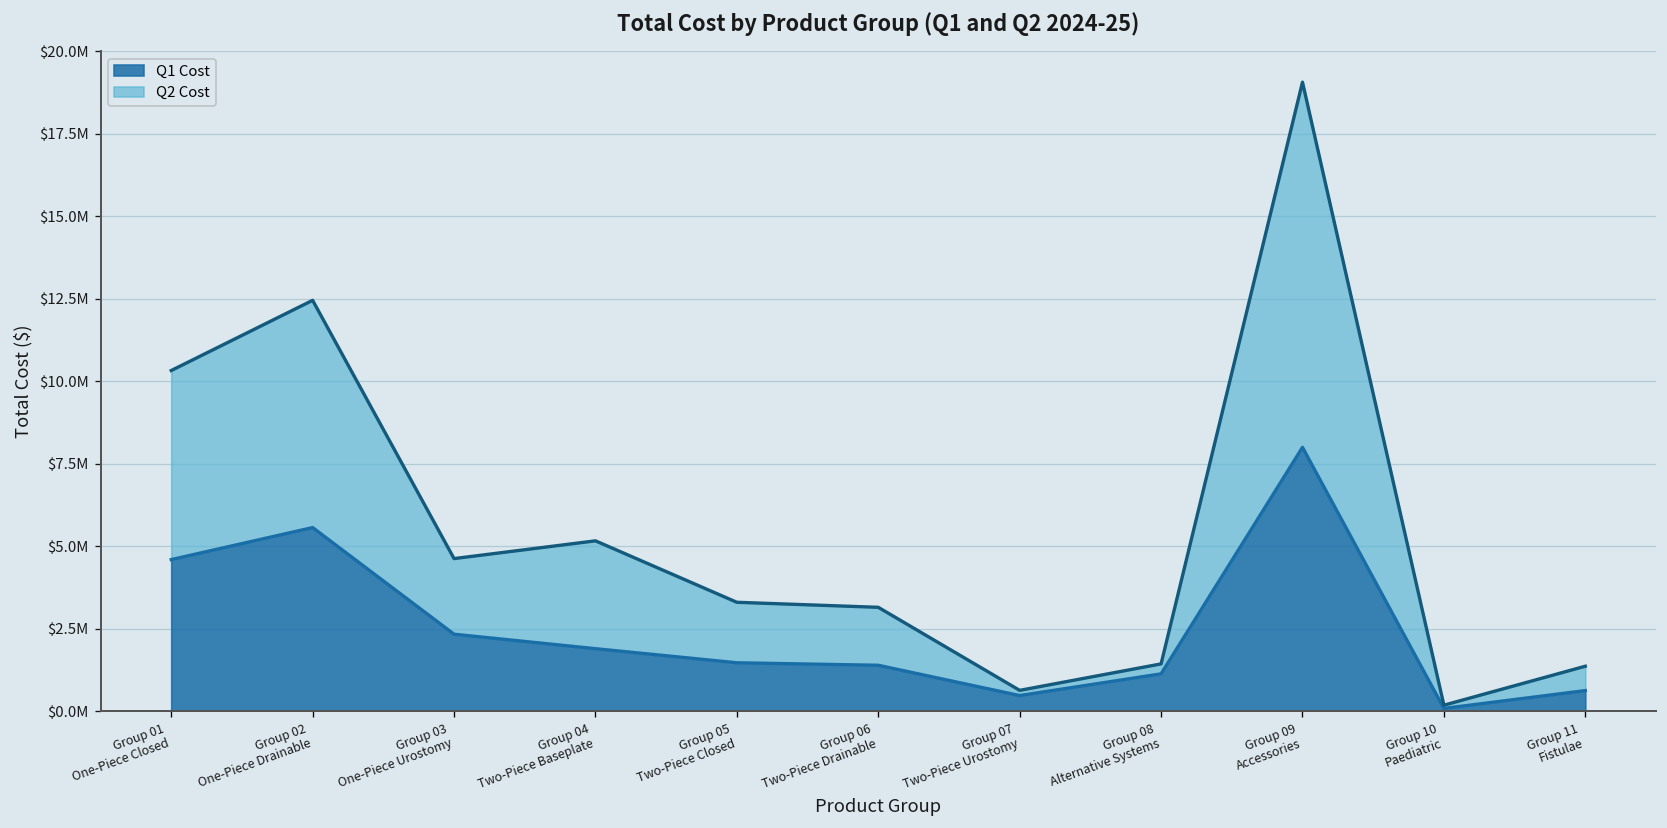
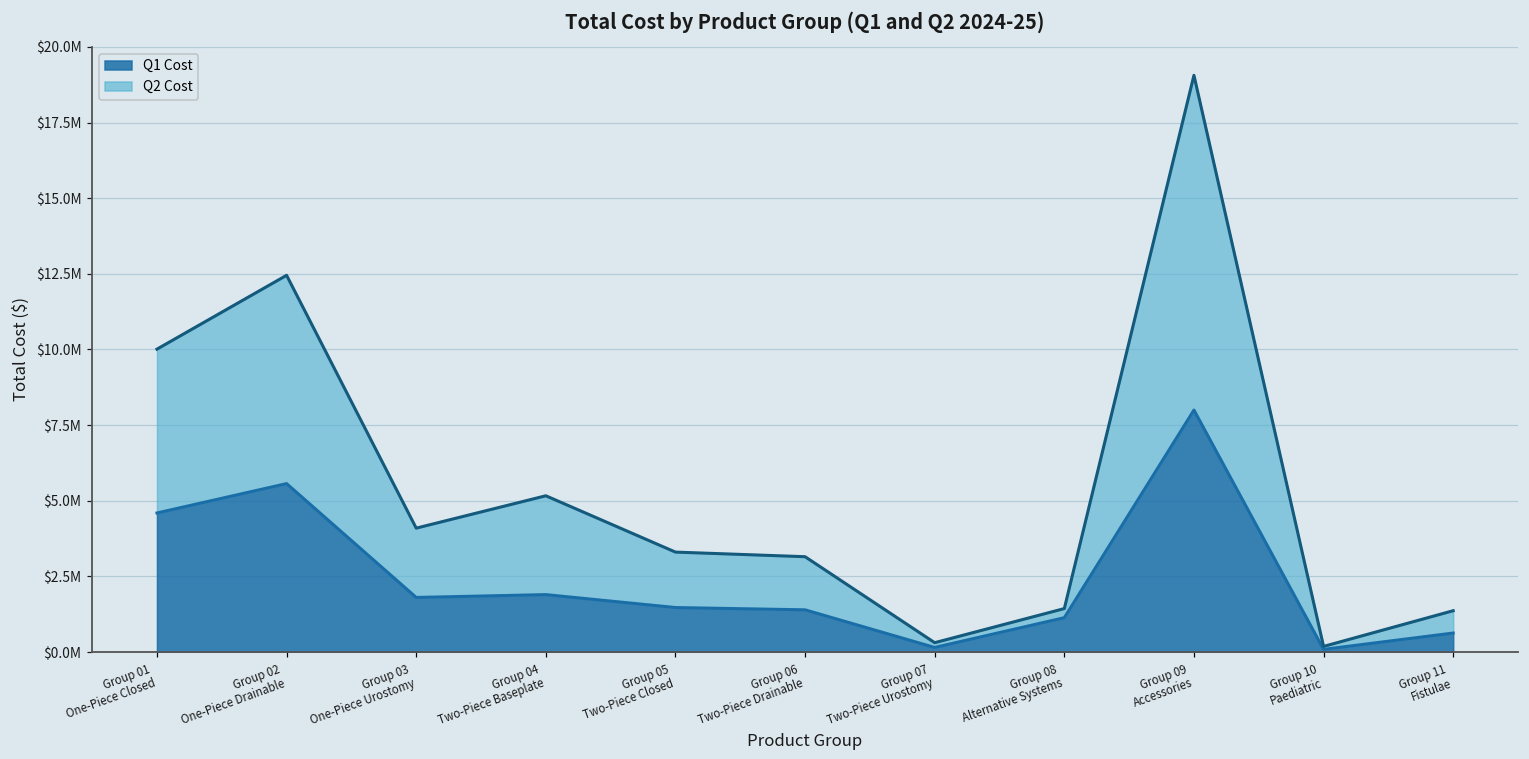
  {
    "Q1 Cost": {
      "Group 01 One-Piece Closed": "$4600000",
      "Group 02 One-Piece Drainable": "$5600000",
-     "Group 03 One-Piece Urostomy": "$2300000",
+     "Group 03 One-Piece Urostomy": "$1800000",
      "Group 04 Two-Piece Baseplate": "$1900000",
      "Group 05 Two-Piece Closed": "$1500000",
      "Group 06 Two-Piece Drainable": "$1400000",
-     "Group 07 Two-Piece Urostomy": "$500000",
+     "Group 07 Two-Piece Urostomy": "$200000",
      "Group 08 Alternative Systems": "$1100000",
      "Group 09 Accessories": "$8000000",
      "Group 10 Paediatric": "$100000",
      "Group 11 Fistulae": "$600000"
    },
    "Q2 Cost": {
-     "Group 01 One-Piece Closed": "$5700000",
+     "Group 01 One-Piece Closed": "$5400000",
      "Group 02 One-Piece Drainable": "$6900000",
      "Group 03 One-Piece Urostomy": "$2300000",
      "Group 04 Two-Piece Baseplate": "$3300000",
      "Group 05 Two-Piece Closed": "$1800000",
      "Group 06 Two-Piece Drainable": "$1800000",
      "Group 07 Two-Piece Urostomy": "$200000",
      "Group 08 Alternative Systems": "$300000",
      "Group 09 Accessories": "$11100000",
      "Group 10 Paediatric": "$100000",
      "Group 11 Fistulae": "$700000"
    }
  }
